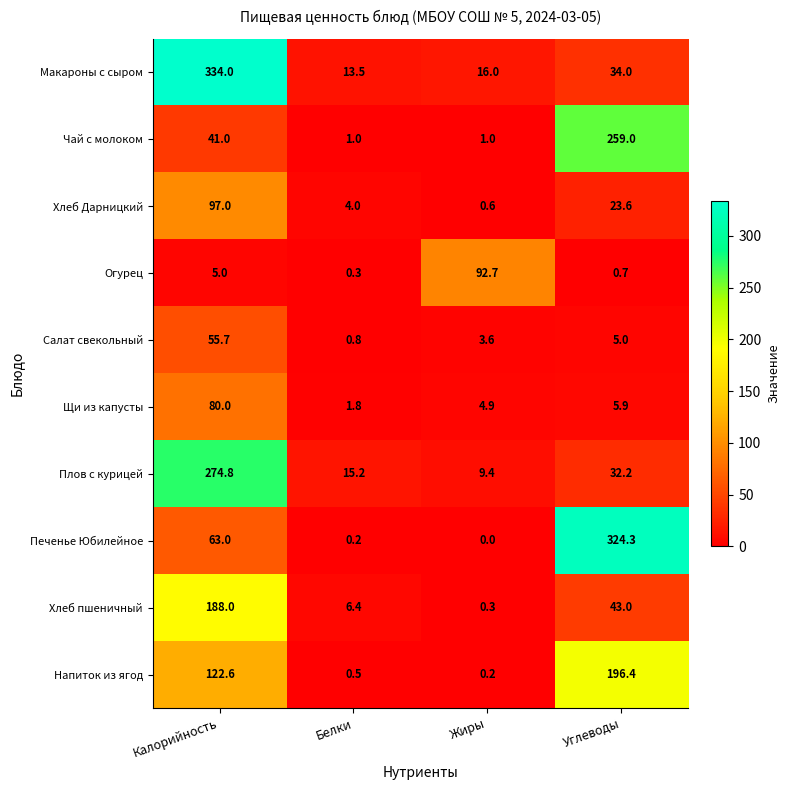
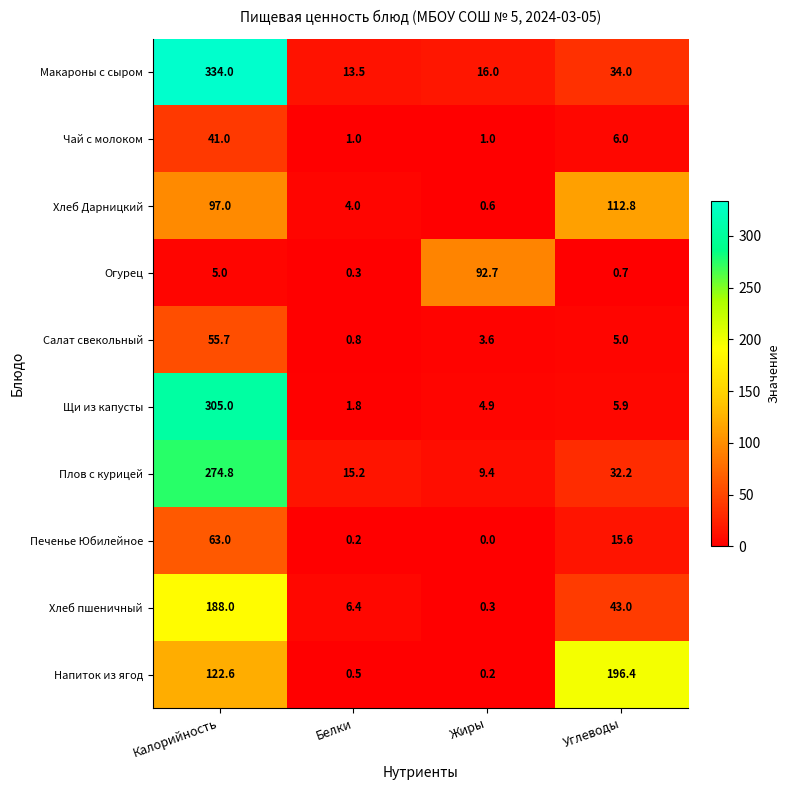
  {
    "Макароны с сыром": {
      "Калорийность": 334.0,
      "Белки": 13.5,
      "Жиры": 16.0,
      "Углеводы": 34.0
    },
    "Чай с молоком": {
      "Калорийность": 41.0,
      "Белки": 1.0,
      "Жиры": 1.0,
-     "Углеводы": 259.0
+     "Углеводы": 6.0
    },
    "Хлеб Дарницкий": {
      "Калорийность": 97.0,
      "Белки": 4.0,
      "Жиры": 0.6,
-     "Углеводы": 23.6
+     "Углеводы": 112.8
    },
    "Огурец": {
      "Калорийность": 5.0,
      "Белки": 0.3,
      "Жиры": 92.7,
      "Углеводы": 0.7
    },
    "Салат свекольный": {
      "Калорийность": 55.7,
      "Белки": 0.8,
      "Жиры": 3.6,
      "Углеводы": 5.0
    },
    "Щи из капусты": {
-     "Калорийность": 80.0,
+     "Калорийность": 305.0,
      "Белки": 1.8,
      "Жиры": 4.9,
      "Углеводы": 5.9
    },
    "Плов с курицей": {
      "Калорийность": 274.8,
      "Белки": 15.2,
      "Жиры": 9.4,
      "Углеводы": 32.2
    },
    "Печенье Юбилейное": {
      "Калорийность": 63.0,
      "Белки": 0.2,
      "Жиры": 0.0,
-     "Углеводы": 324.3
+     "Углеводы": 15.6
    },
    "Хлеб пшеничный": {
      "Калорийность": 188.0,
      "Белки": 6.4,
      "Жиры": 0.3,
      "Углеводы": 43.0
    },
    "Напиток из ягод": {
      "Калорийность": 122.6,
      "Белки": 0.5,
      "Жиры": 0.2,
      "Углеводы": 196.4
    }
  }
